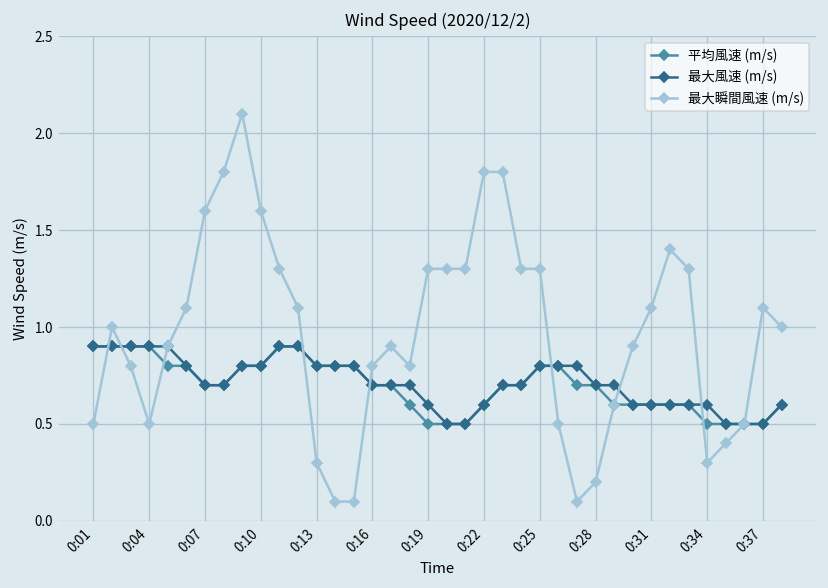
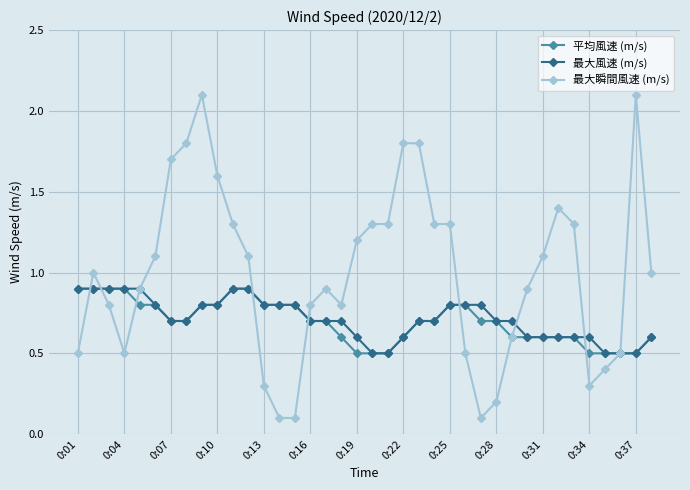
  {
    "最大瞬間風速 (m/s)": {
      "0:01": 0.5,
      "0:04": 0.5,
-     "0:07": 1.6,
+     "0:07": 1.7,
      "0:10": 1.6,
      "0:13": 0.3,
      "0:16": 0.8,
-     "0:19": 1.3,
+     "0:19": 1.2,
      "0:22": 1.8,
      "0:25": 1.3,
      "0:28": 0.2,
      "0:31": 1.1,
      "0:34": 0.3,
-     "0:37": 1.1
+     "0:37": 2.1
    }
  }
